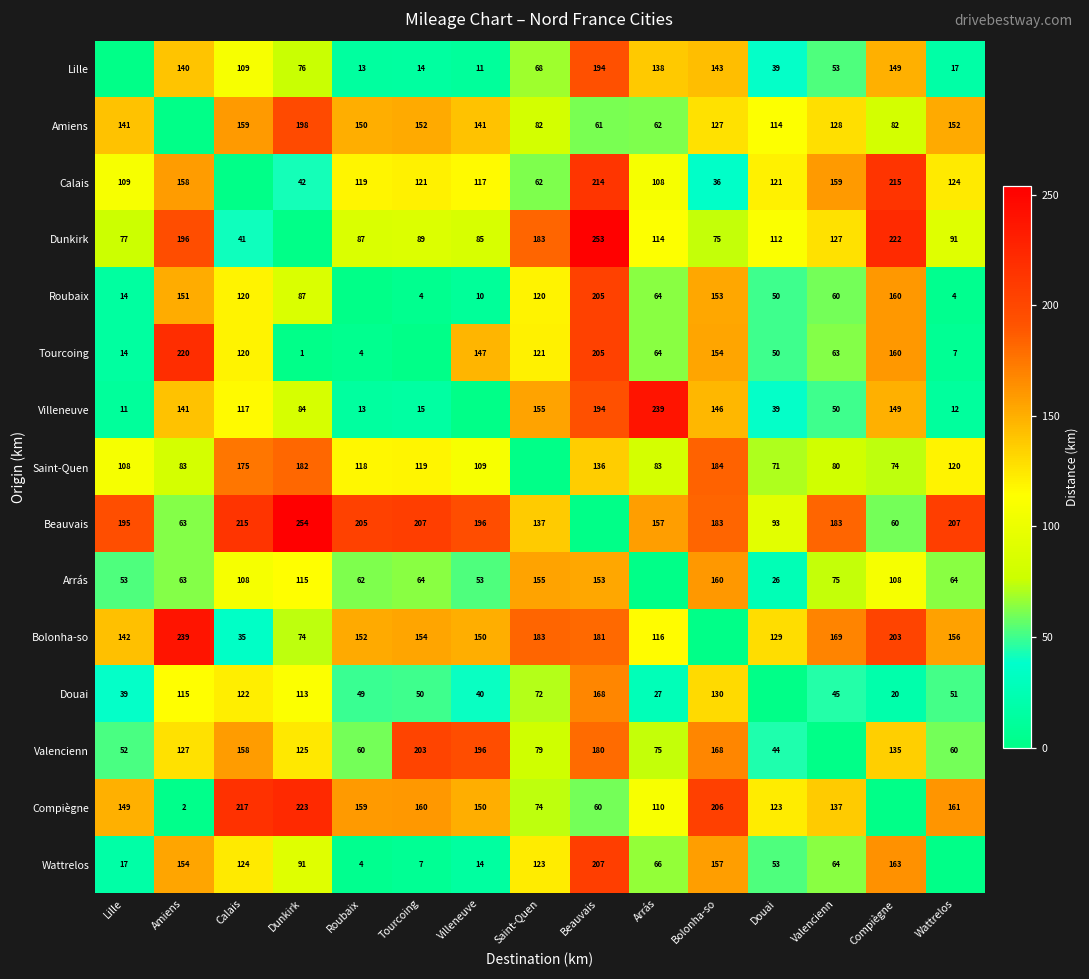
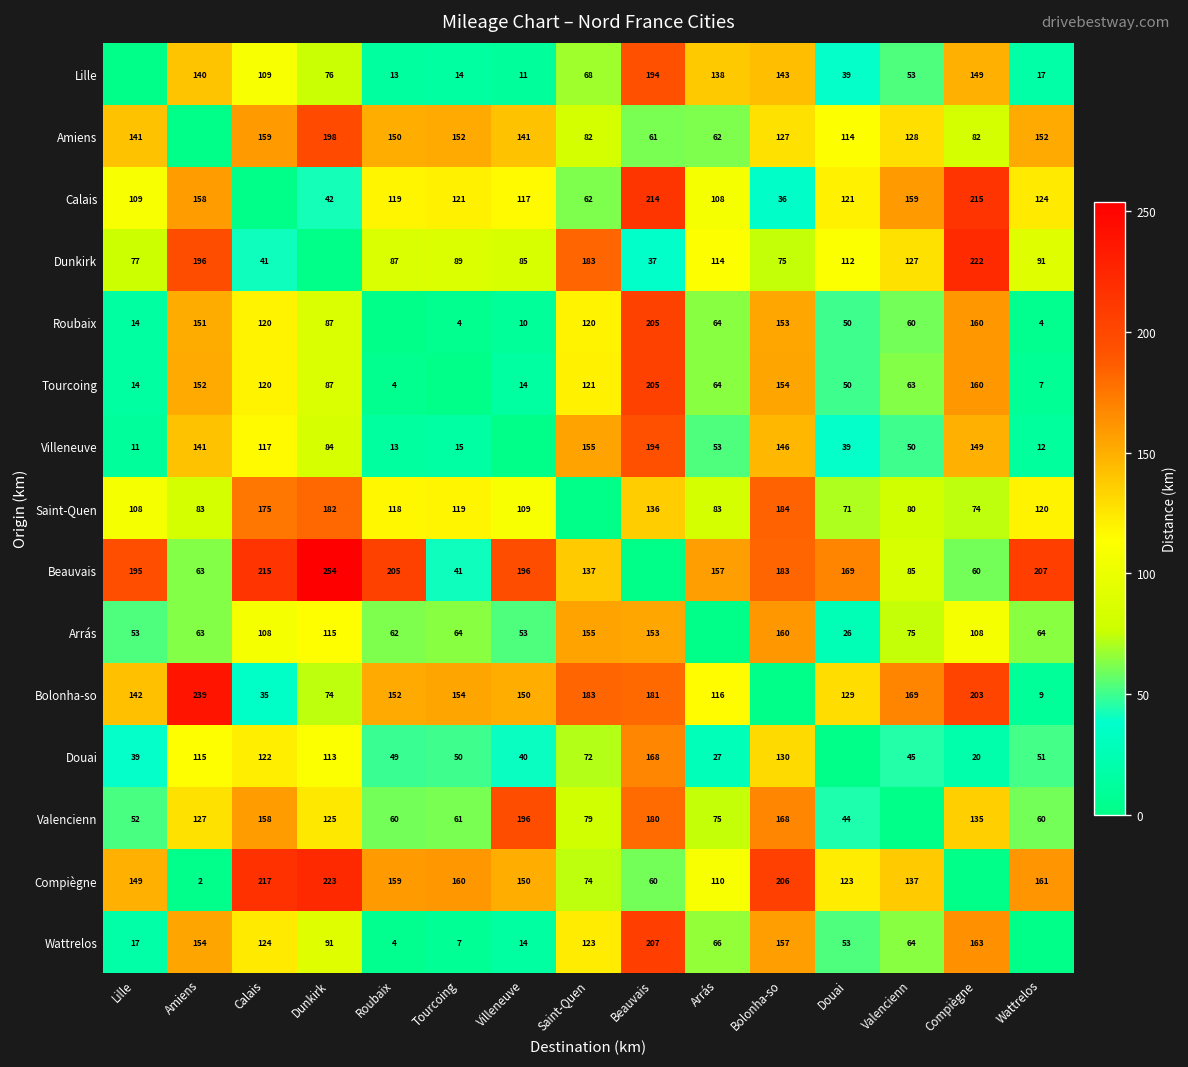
  {
    "Dunkirk": {
      "Lille": 77,
      "Amiens": 196,
      "Calais": 41,
      "Roubaix": 87,
      "Tourcoing": 89,
      "Villeneuve": 85,
      "Saint-Quen": 183,
-     "Beauvais": 253,
+     "Beauvais": 37,
      "Arrás": 114,
      "Bolonha-so": 75,
      "Douai": 112,
      "Valencienn": 127,
      "Compiègne": 222,
      "Wattrelos": 91
    },
    "Tourcoing": {
      "Lille": 14,
-     "Amiens": 220,
+     "Amiens": 152,
      "Calais": 120,
-     "Dunkirk": 1,
+     "Dunkirk": 87,
      "Roubaix": 4,
-     "Villeneuve": 147,
+     "Villeneuve": 14,
      "Saint-Quen": 121,
      "Beauvais": 205,
      "Arrás": 64,
      "Bolonha-so": 154,
      "Douai": 50,
      "Valencienn": 63,
      "Compiègne": 160,
      "Wattrelos": 7
    },
    "Villeneuve": {
      "Lille": 11,
      "Amiens": 141,
      "Calais": 117,
      "Dunkirk": 84,
      "Roubaix": 13,
      "Tourcoing": 15,
      "Saint-Quen": 155,
      "Beauvais": 194,
-     "Arrás": 239,
+     "Arrás": 53,
      "Bolonha-so": 146,
      "Douai": 39,
      "Valencienn": 50,
      "Compiègne": 149,
      "Wattrelos": 12
    },
    "Beauvais": {
      "Lille": 195,
      "Amiens": 63,
      "Calais": 215,
      "Dunkirk": 254,
      "Roubaix": 205,
-     "Tourcoing": 207,
+     "Tourcoing": 41,
      "Villeneuve": 196,
      "Saint-Quen": 137,
      "Arrás": 157,
      "Bolonha-so": 183,
-     "Douai": 93,
-     "Valencienn": 183,
+     "Douai": 169,
+     "Valencienn": 85,
      "Compiègne": 60,
      "Wattrelos": 207
    },
    "Bolonha-so": {
      "Lille": 142,
      "Amiens": 239,
      "Calais": 35,
      "Dunkirk": 74,
      "Roubaix": 152,
      "Tourcoing": 154,
      "Villeneuve": 150,
      "Saint-Quen": 183,
      "Beauvais": 181,
      "Arrás": 116,
      "Douai": 129,
      "Valencienn": 169,
      "Compiègne": 203,
-     "Wattrelos": 156
+     "Wattrelos": 9
    },
    "Valencienn": {
      "Lille": 52,
      "Amiens": 127,
      "Calais": 158,
      "Dunkirk": 125,
      "Roubaix": 60,
-     "Tourcoing": 203,
+     "Tourcoing": 61,
      "Villeneuve": 196,
      "Saint-Quen": 79,
      "Beauvais": 180,
      "Arrás": 75,
      "Bolonha-so": 168,
      "Douai": 44,
      "Compiègne": 135,
      "Wattrelos": 60
    }
  }
